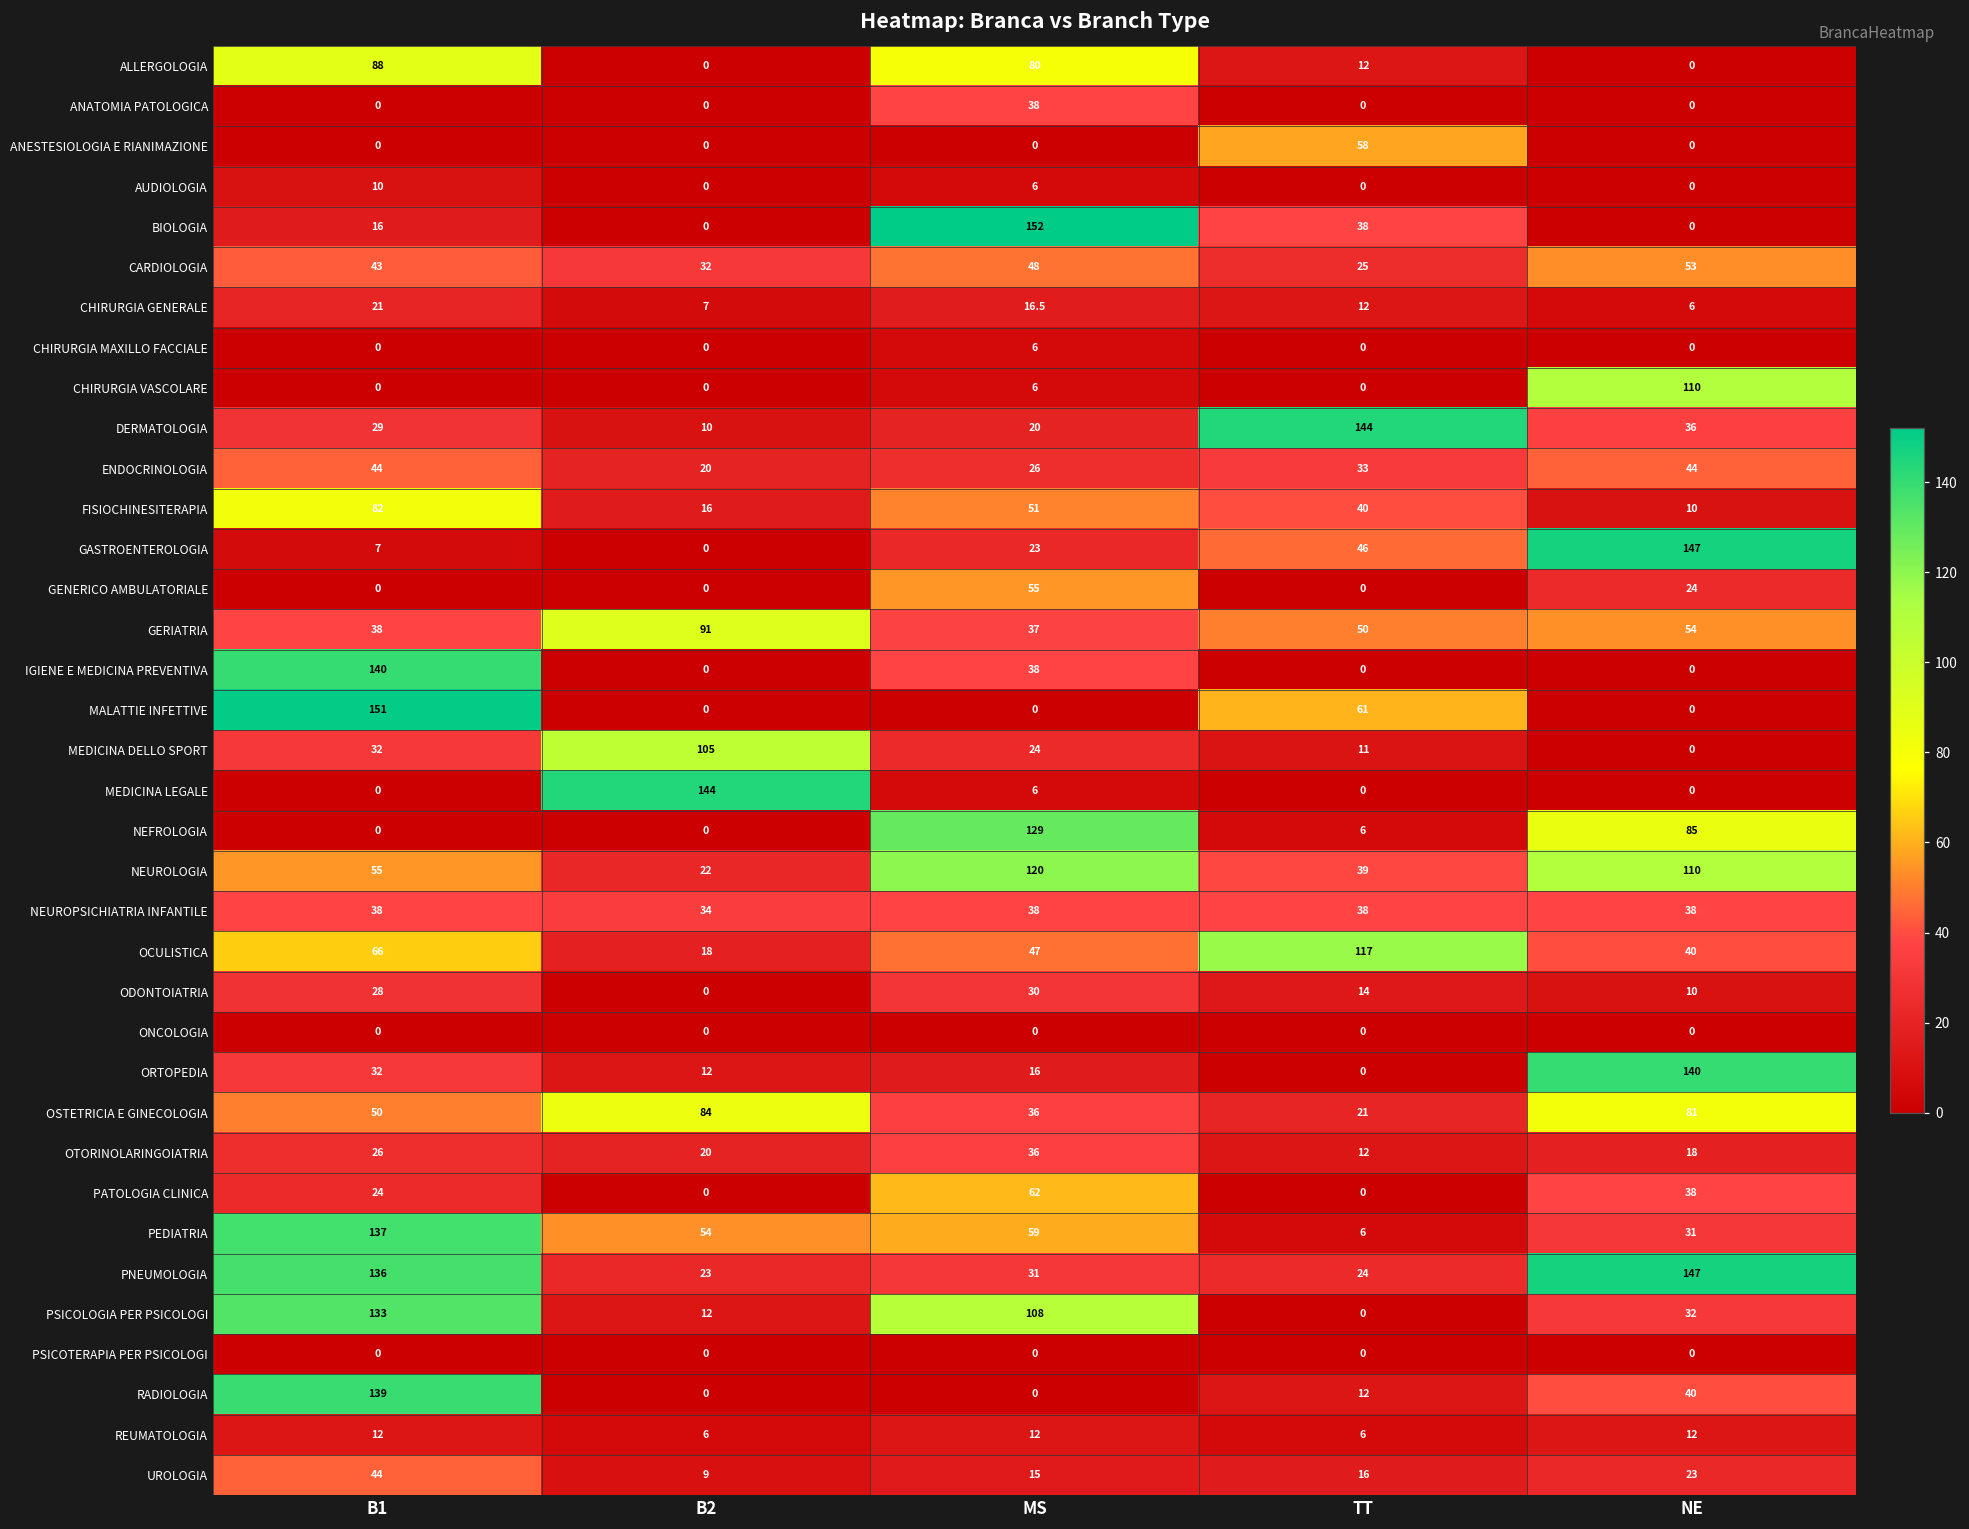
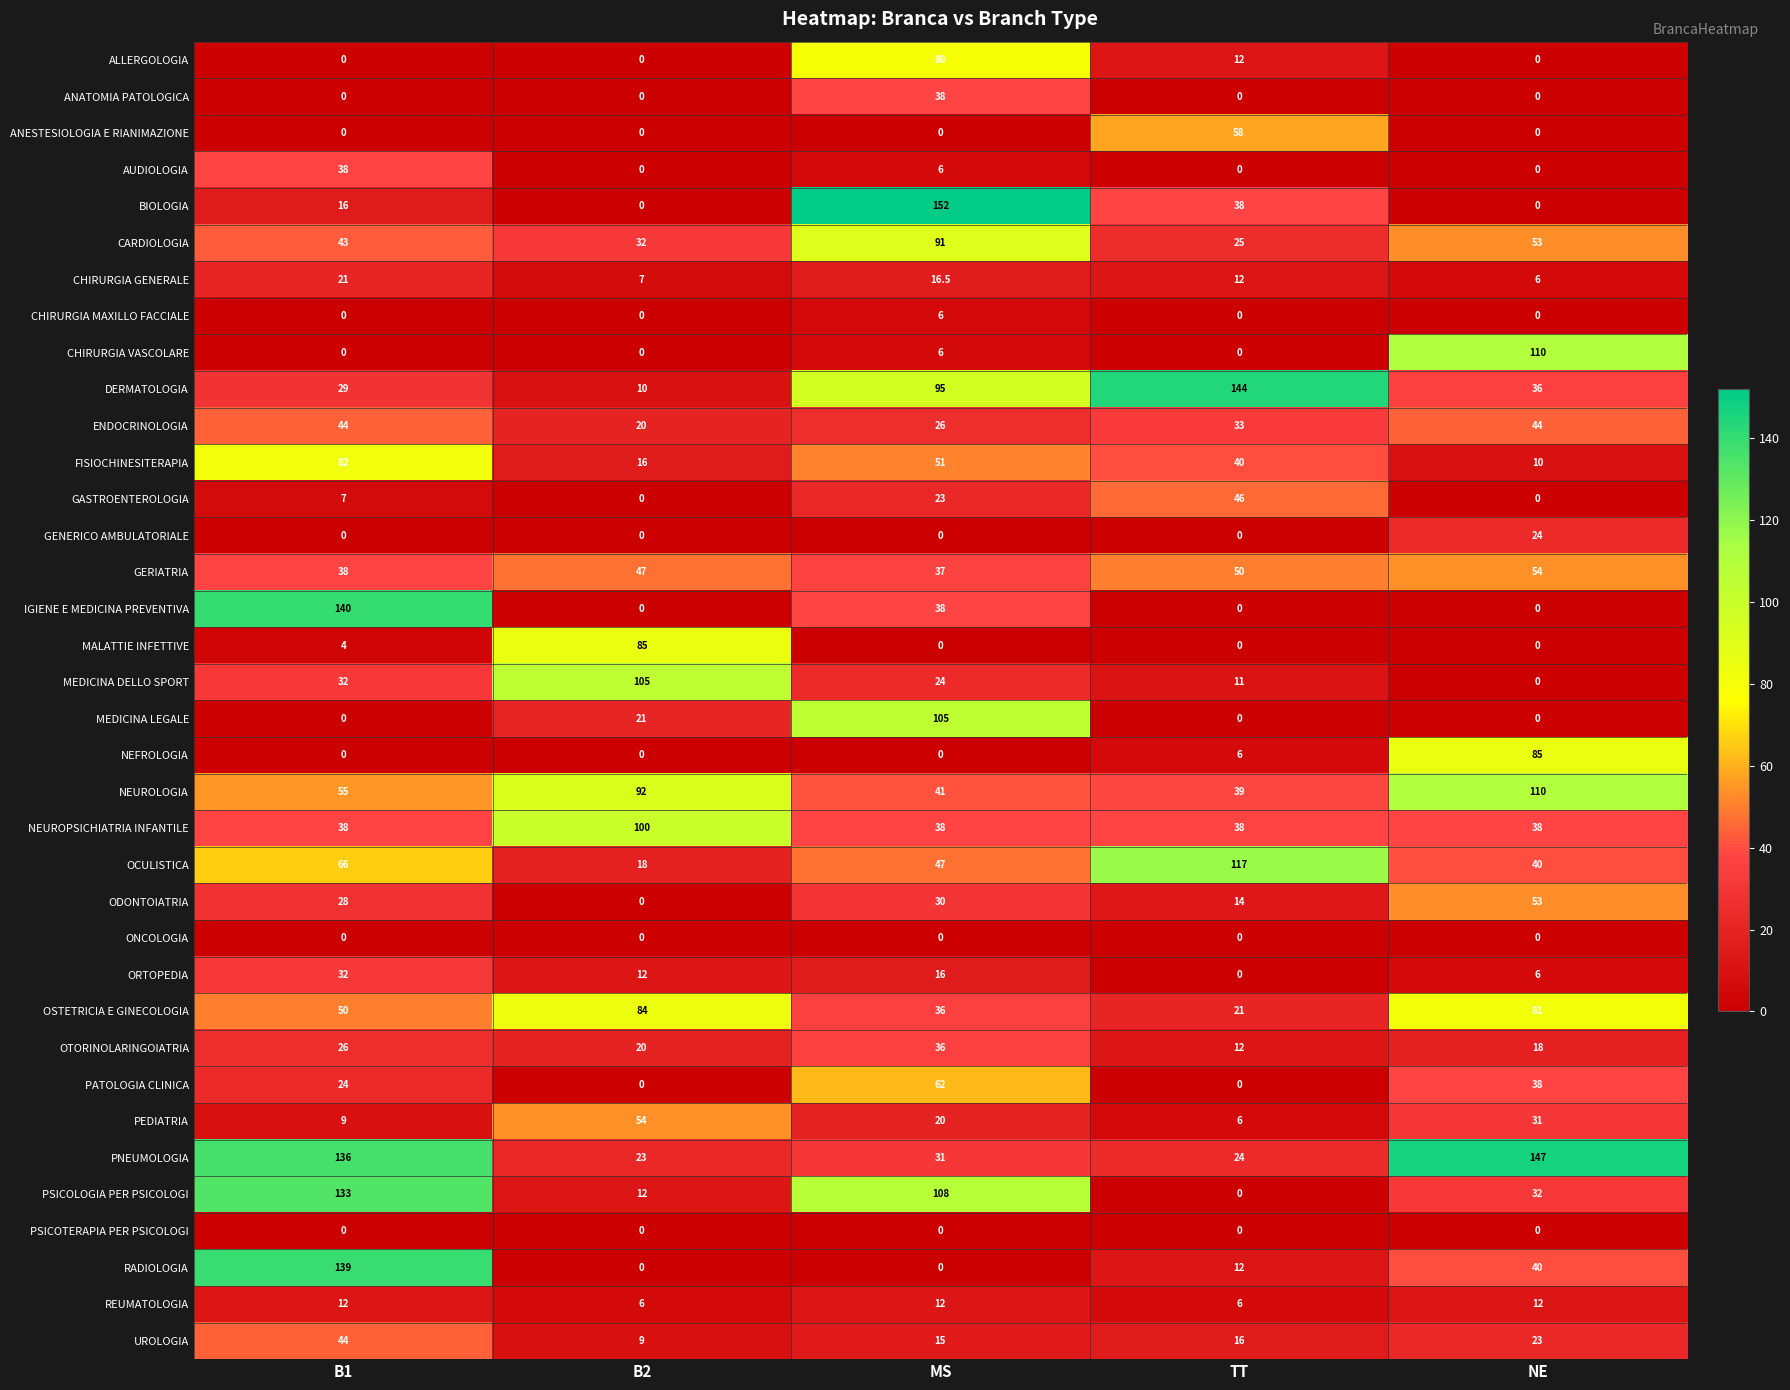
  {
    "ALLERGOLOGIA": {
-     "B1": 88,
+     "B1": 0,
      "B2": 0,
      "MS": 80,
      "TT": 12,
      "NE": 0
    },
    "ANATOMIA PATOLOGICA": {
      "B1": 0,
      "B2": 0,
      "MS": 38,
      "TT": 0,
      "NE": 0
    },
    "ANESTESIOLOGIA E RIANIMAZIONE": {
      "B1": 0,
      "B2": 0,
      "MS": 0,
      "TT": 58,
      "NE": 0
    },
    "AUDIOLOGIA": {
-     "B1": 10,
+     "B1": 38,
      "B2": 0,
      "MS": 6,
      "TT": 0,
      "NE": 0
    },
    "BIOLOGIA": {
      "B1": 16,
      "B2": 0,
      "MS": 152,
      "TT": 38,
      "NE": 0
    },
    "CARDIOLOGIA": {
      "B1": 43,
      "B2": 32,
-     "MS": 48,
+     "MS": 91,
      "TT": 25,
      "NE": 53
    },
    "CHIRURGIA GENERALE": {
      "B1": 21,
      "B2": 7,
      "MS": 16.5,
      "TT": 12,
      "NE": 6
    },
    "CHIRURGIA MAXILLO FACCIALE": {
      "B1": 0,
      "B2": 0,
      "MS": 6,
      "TT": 0,
      "NE": 0
    },
    "CHIRURGIA VASCOLARE": {
      "B1": 0,
      "B2": 0,
      "MS": 6,
      "TT": 0,
      "NE": 110
    },
    "DERMATOLOGIA": {
      "B1": 29,
      "B2": 10,
-     "MS": 20,
+     "MS": 95,
      "TT": 144,
      "NE": 36
    },
    "ENDOCRINOLOGIA": {
      "B1": 44,
      "B2": 20,
      "MS": 26,
      "TT": 33,
      "NE": 44
    },
    "FISIOCHINESITERAPIA": {
      "B1": 82,
      "B2": 16,
      "MS": 51,
      "TT": 40,
      "NE": 10
    },
    "GASTROENTEROLOGIA": {
      "B1": 7,
      "B2": 0,
      "MS": 23,
      "TT": 46,
-     "NE": 147
+     "NE": 0
    },
    "GENERICO AMBULATORIALE": {
      "B1": 0,
      "B2": 0,
-     "MS": 55,
+     "MS": 0,
      "TT": 0,
      "NE": 24
    },
    "GERIATRIA": {
      "B1": 38,
-     "B2": 91,
+     "B2": 47,
      "MS": 37,
      "TT": 50,
      "NE": 54
    },
    "IGIENE E MEDICINA PREVENTIVA": {
      "B1": 140,
      "B2": 0,
      "MS": 38,
      "TT": 0,
      "NE": 0
    },
    "MALATTIE INFETTIVE": {
-     "B1": 151,
-     "B2": 0,
+     "B1": 4,
+     "B2": 85,
      "MS": 0,
-     "TT": 61,
+     "TT": 0,
      "NE": 0
    },
    "MEDICINA DELLO SPORT": {
      "B1": 32,
      "B2": 105,
      "MS": 24,
      "TT": 11,
      "NE": 0
    },
    "MEDICINA LEGALE": {
      "B1": 0,
-     "B2": 144,
-     "MS": 6,
+     "B2": 21,
+     "MS": 105,
      "TT": 0,
      "NE": 0
    },
    "NEFROLOGIA": {
      "B1": 0,
      "B2": 0,
-     "MS": 129,
+     "MS": 0,
      "TT": 6,
      "NE": 85
    },
    "NEUROLOGIA": {
      "B1": 55,
-     "B2": 22,
-     "MS": 120,
+     "B2": 92,
+     "MS": 41,
      "TT": 39,
      "NE": 110
    },
    "NEUROPSICHIATRIA INFANTILE": {
      "B1": 38,
-     "B2": 34,
+     "B2": 100,
      "MS": 38,
      "TT": 38,
      "NE": 38
    },
    "OCULISTICA": {
      "B1": 66,
      "B2": 18,
      "MS": 47,
      "TT": 117,
      "NE": 40
    },
    "ODONTOIATRIA": {
      "B1": 28,
      "B2": 0,
      "MS": 30,
      "TT": 14,
-     "NE": 10
+     "NE": 53
    },
    "ONCOLOGIA": {
      "B1": 0,
      "B2": 0,
      "MS": 0,
      "TT": 0,
      "NE": 0
    },
    "ORTOPEDIA": {
      "B1": 32,
      "B2": 12,
      "MS": 16,
      "TT": 0,
-     "NE": 140
+     "NE": 6
    },
    "OSTETRICIA E GINECOLOGIA": {
      "B1": 50,
      "B2": 84,
      "MS": 36,
      "TT": 21,
      "NE": 81
    },
    "OTORINOLARINGOIATRIA": {
      "B1": 26,
      "B2": 20,
      "MS": 36,
      "TT": 12,
      "NE": 18
    },
    "PATOLOGIA CLINICA": {
      "B1": 24,
      "B2": 0,
      "MS": 62,
      "TT": 0,
      "NE": 38
    },
    "PEDIATRIA": {
-     "B1": 137,
+     "B1": 9,
      "B2": 54,
-     "MS": 59,
+     "MS": 20,
      "TT": 6,
      "NE": 31
    },
    "PNEUMOLOGIA": {
      "B1": 136,
      "B2": 23,
      "MS": 31,
      "TT": 24,
      "NE": 147
    },
    "PSICOLOGIA PER PSICOLOGI": {
      "B1": 133,
      "B2": 12,
      "MS": 108,
      "TT": 0,
      "NE": 32
    },
    "PSICOTERAPIA PER PSICOLOGI": {
      "B1": 0,
      "B2": 0,
      "MS": 0,
      "TT": 0,
      "NE": 0
    },
    "RADIOLOGIA": {
      "B1": 139,
      "B2": 0,
      "MS": 0,
      "TT": 12,
      "NE": 40
    },
    "REUMATOLOGIA": {
      "B1": 12,
      "B2": 6,
      "MS": 12,
      "TT": 6,
      "NE": 12
    },
    "UROLOGIA": {
      "B1": 44,
      "B2": 9,
      "MS": 15,
      "TT": 16,
      "NE": 23
    }
  }
